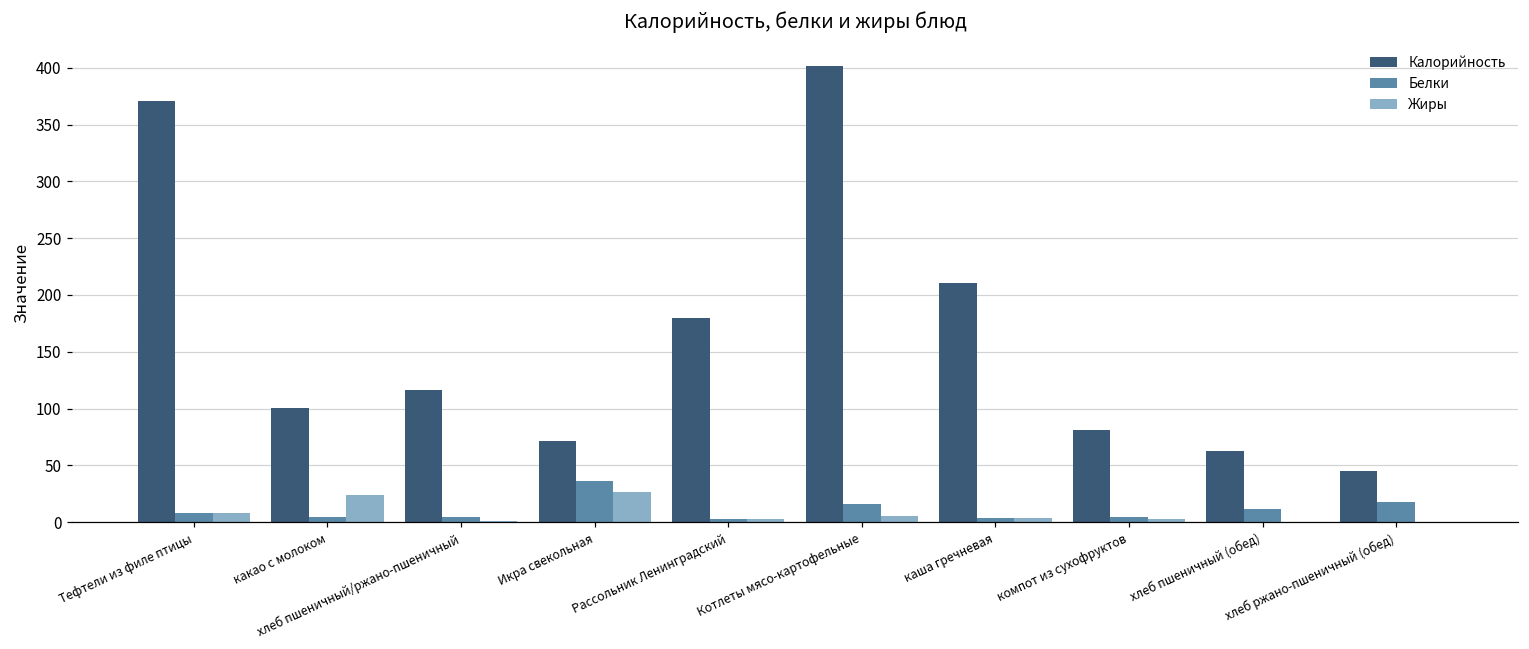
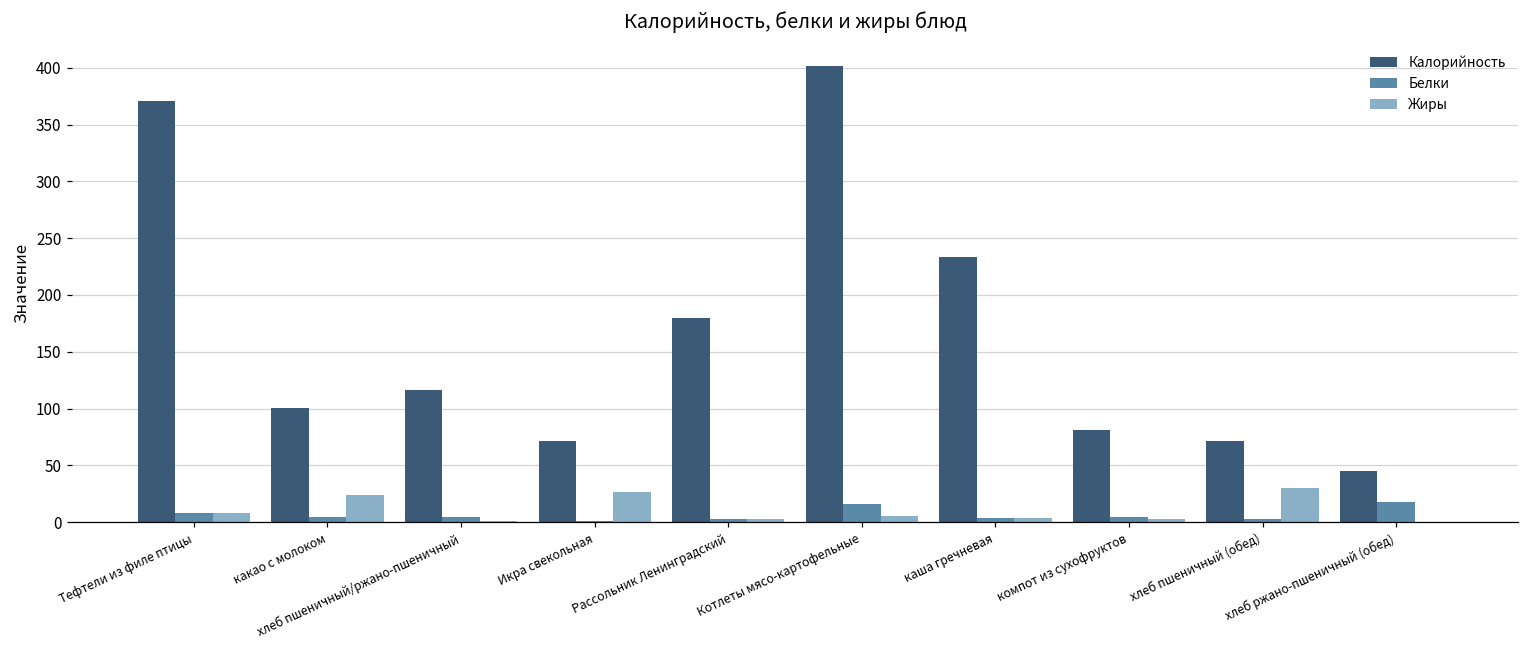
  {
    "Калорийность": {
      "Тефтели из филе птицы": 371,
      "какао с молоком": 100,
      "хлеб пшеничный/ржано-пшеничный": 116,
      "Икра свекольная": 71,
      "Рассольник Ленинградский": 180,
      "Котлеты мясо-картофельные": 402,
-     "каша гречневая": 210,
+     "каша гречневая": 234,
      "компот из сухофруктов": 81,
-     "хлеб пшеничный (обед)": 62,
+     "хлеб пшеничный (обед)": 71,
      "хлеб ржано-пшеничный (обед)": 45
    },
    "Белки": {
      "Тефтели из филе птицы": 8,
      "какао с молоком": 4,
      "хлеб пшеничный/ржано-пшеничный": 4,
-     "Икра свекольная": 36,
+     "Икра свекольная": 1,
      "Рассольник Ленинградский": 3,
      "Котлеты мясо-картофельные": 16,
      "каша гречневая": 3,
      "компот из сухофруктов": 5,
-     "хлеб пшеничный (обед)": 11,
+     "хлеб пшеничный (обед)": 3,
      "хлеб ржано-пшеничный (обед)": 18
    },
    "Жиры": {
      "Тефтели из филе птицы": 8,
      "какао с молоком": 24,
      "Икра свекольная": 26,
      "Рассольник Ленинградский": 3,
      "Котлеты мясо-картофельные": 6,
      "каша гречневая": 3,
      "компот из сухофруктов": 3,
-     "хлеб пшеничный (обед)": 0
+     "хлеб пшеничный (обед)": 30
    }
  }
